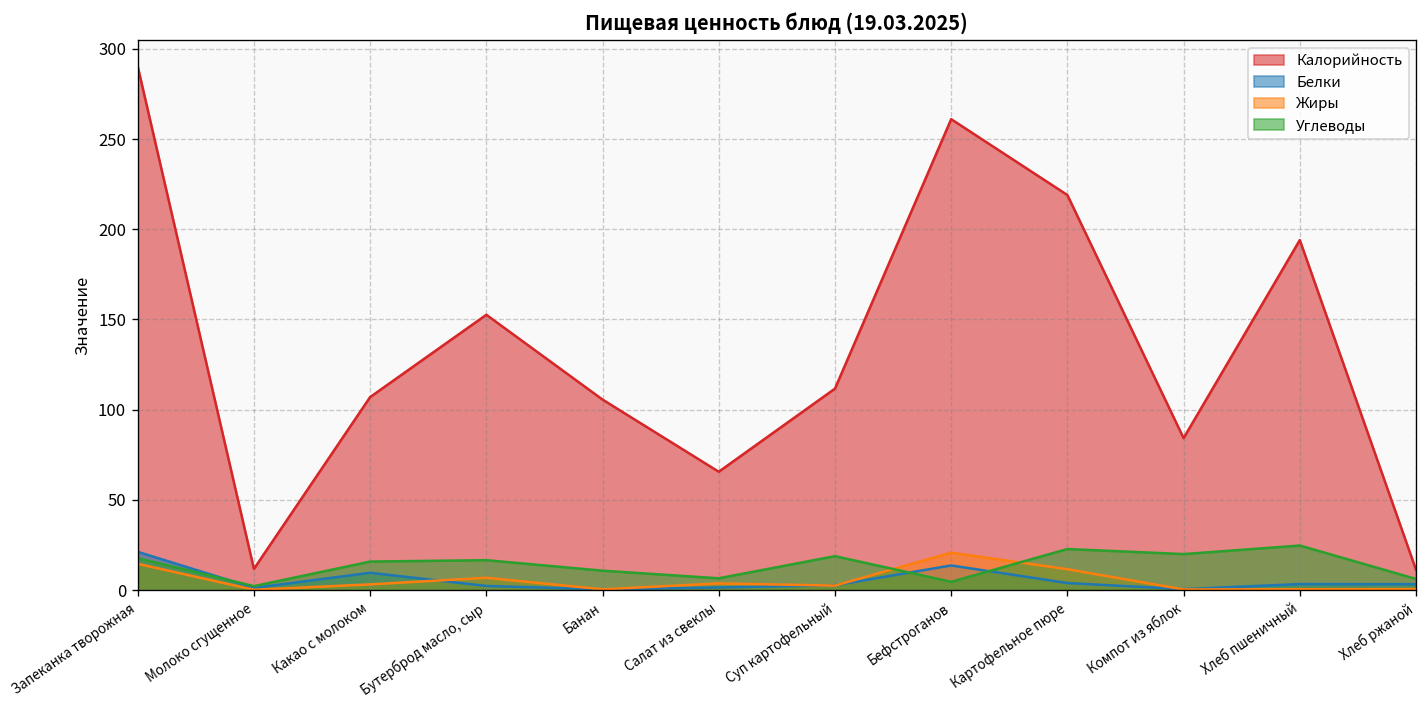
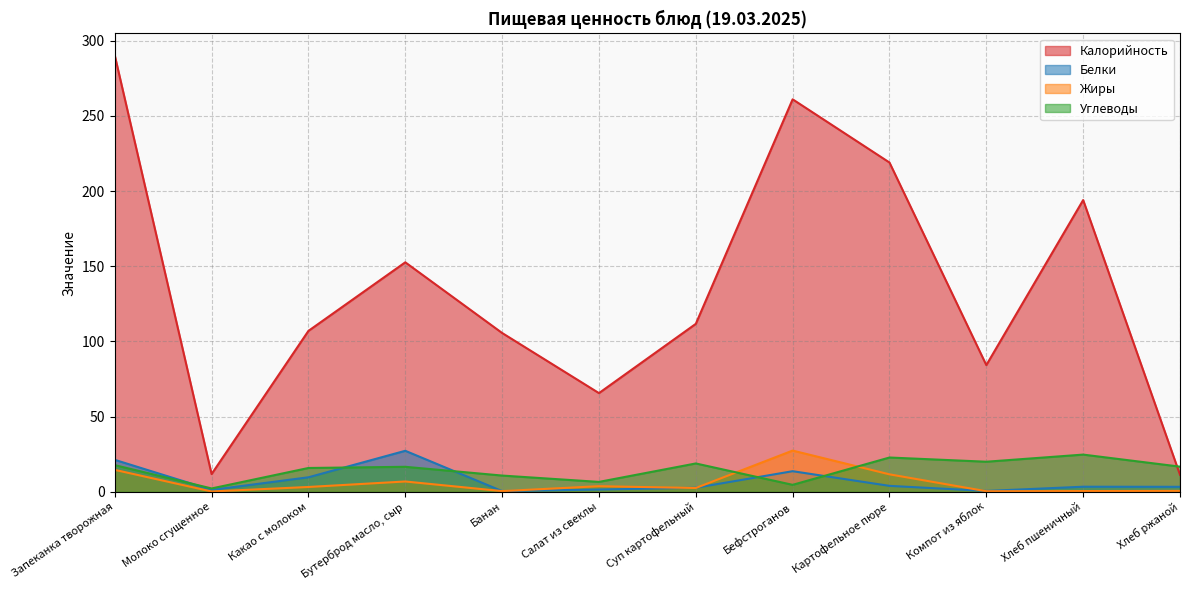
  {
    "Калорийность": {
      "Запеканка творожная": 290,
      "Молоко сгущенное": 12,
      "Какао с молоком": 107,
      "Бутерброд масло, сыр": 153,
      "Банан": 106,
      "Салат из свеклы": 66,
      "Суп картофельный": 112,
      "Бефстроганов": 261,
      "Картофельное пюре": 219,
      "Компот из яблок": 84,
      "Хлеб пшеничный": 194,
      "Хлеб ржаной": 11
    },
    "Белки": {
      "Запеканка творожная": 21,
      "Какао с молоком": 10,
-     "Бутерброд масло, сыр": 2,
+     "Бутерброд масло, сыр": 27,
      "Салат из свеклы": 1,
      "Бефстроганов": 14,
      "Картофельное пюре": 4,
      "Хлеб пшеничный": 3,
      "Хлеб ржаной": 3
    },
    "Жиры": {
      "Запеканка творожная": 15,
      "Какао с молоком": 3,
      "Бутерброд масло, сыр": 7,
      "Салат из свеклы": 4,
-     "Бефстроганов": 21,
+     "Бефстроганов": 27,
      "Картофельное пюре": 12,
      "Хлеб пшеничный": 0,
      "Хлеб ржаной": 1
    },
    "Углеводы": {
      "Запеканка творожная": 18,
      "Какао с молоком": 16,
      "Бутерброд масло, сыр": 17,
      "Банан": 11,
      "Салат из свеклы": 7,
      "Суп картофельный": 19,
      "Бефстроганов": 5,
      "Картофельное пюре": 23,
      "Компот из яблок": 20,
      "Хлеб пшеничный": 25,
-     "Хлеб ржаной": 6
+     "Хлеб ржаной": 17
    }
  }
